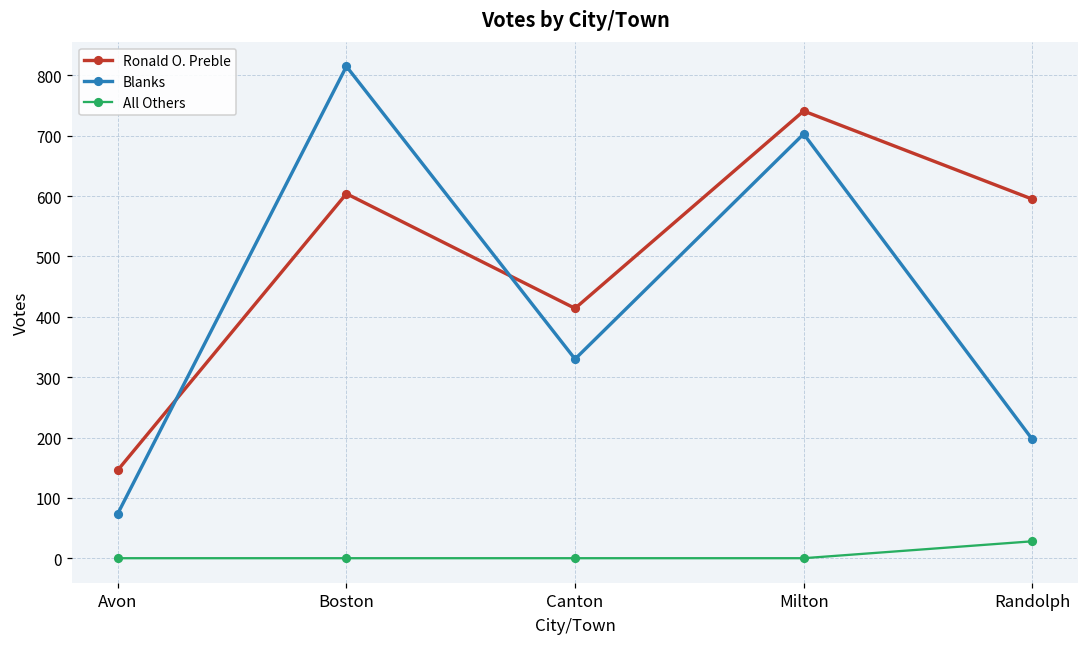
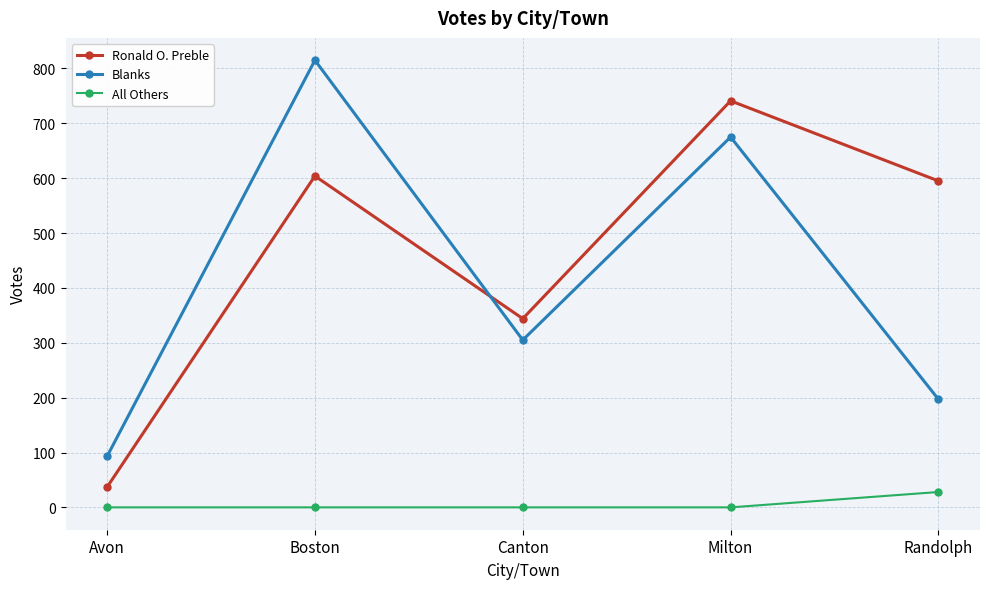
  {
    "Ronald O. Preble": {
-     "Avon": 150,
+     "Avon": 40,
      "Boston": 600,
-     "Canton": 410,
+     "Canton": 340,
      "Milton": 740,
      "Randolph": 600
    },
    "Blanks": {
-     "Avon": 70,
+     "Avon": 90,
      "Boston": 820,
-     "Canton": 330,
-     "Milton": 700,
+     "Canton": 310,
+     "Milton": 680,
      "Randolph": 200
    },
    "All Others": {
      "Avon": 0,
      "Boston": 0,
      "Canton": 0,
      "Milton": 0,
      "Randolph": 30
    }
  }
